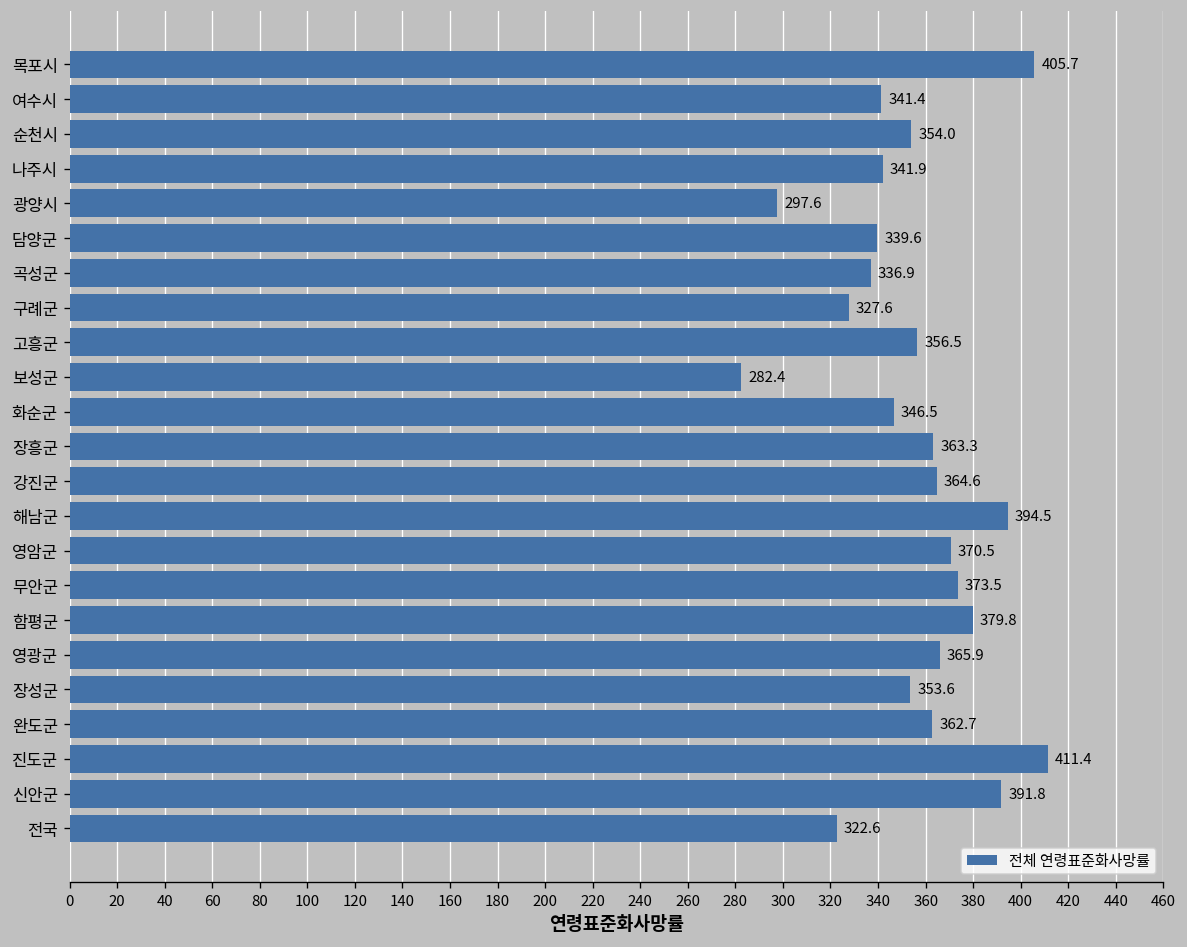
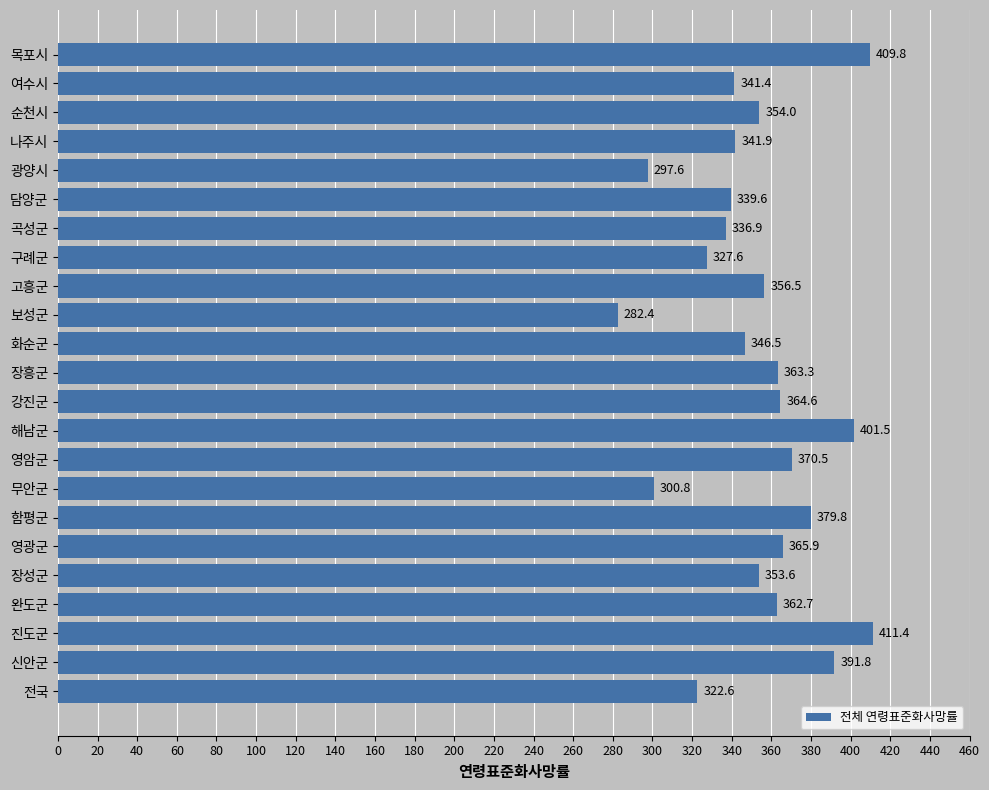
  {
-   "목포시": 405.7,
+   "목포시": 409.8,
    "여수시": 341.4,
    "순천시": 354.0,
    "나주시": 341.9,
    "광양시": 297.6,
    "담양군": 339.6,
    "곡성군": 336.9,
    "구례군": 327.6,
    "고흥군": 356.5,
    "보성군": 282.4,
    "화순군": 346.5,
    "장흥군": 363.3,
    "강진군": 364.6,
-   "해남군": 394.5,
+   "해남군": 401.5,
    "영암군": 370.5,
-   "무안군": 373.5,
+   "무안군": 300.8,
    "함평군": 379.8,
    "영광군": 365.9,
    "장성군": 353.6,
    "완도군": 362.7,
    "진도군": 411.4,
    "신안군": 391.8,
    "전국": 322.6
  }
